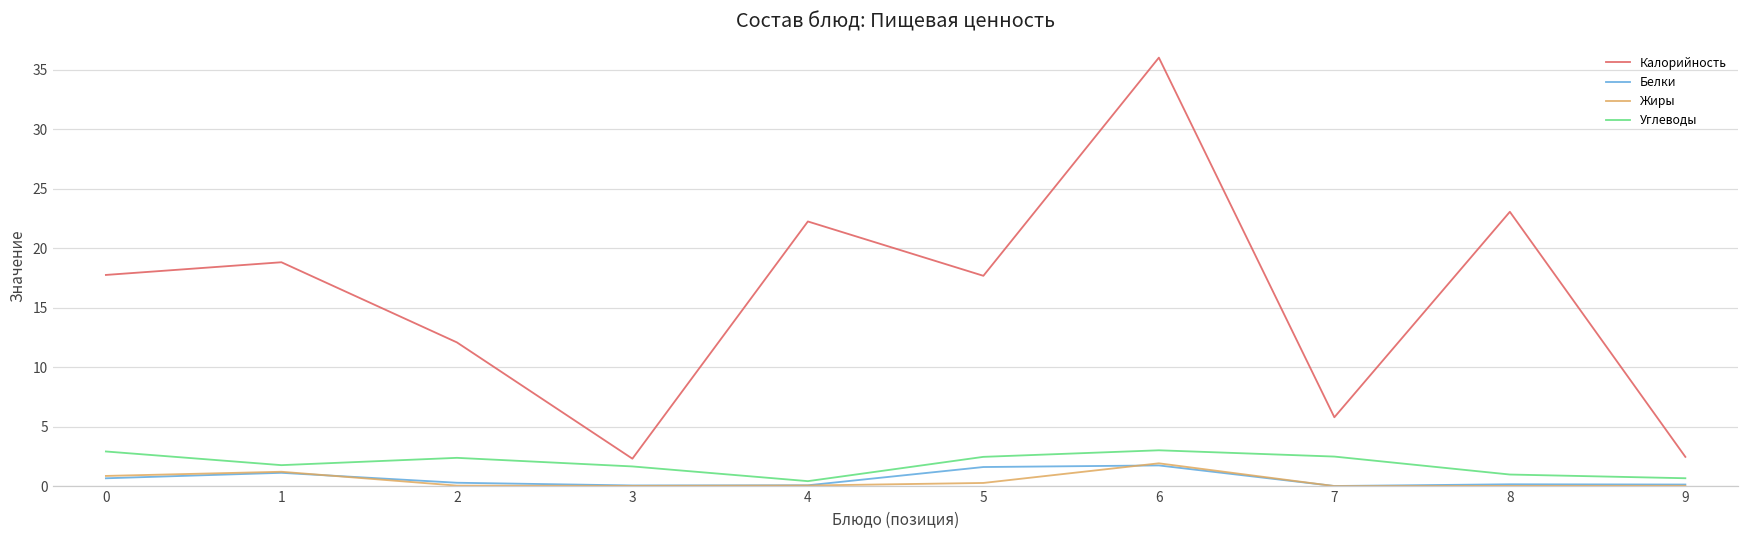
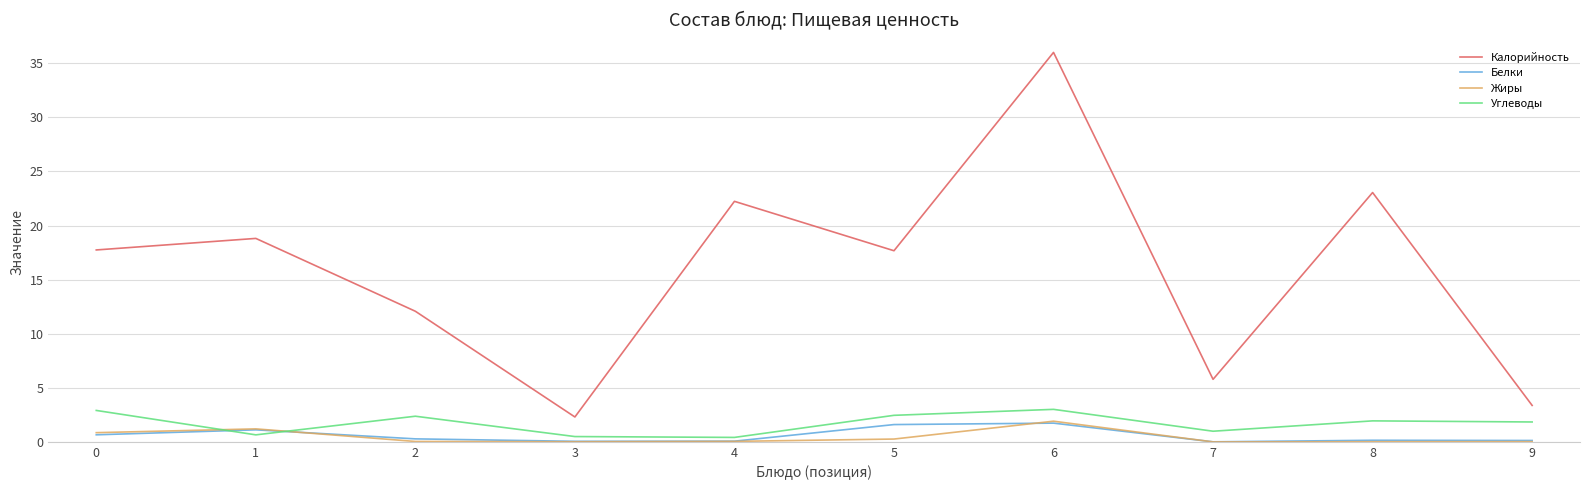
  {
    "Калорийность": {
      "0": 17.7,
      "1": 18.8,
      "2": 12.1,
      "3": 2.3,
      "4": 22.2,
      "5": 17.7,
      "6": 36.0,
      "7": 5.8,
      "8": 23.0,
-     "9": 2.5
+     "9": 3.4
    },
    "Белки": {
      "2": 0.3,
      "5": 1.6
    },
    "Жиры": {
      "2": 0.0,
      "5": 0.3
    },
    "Углеводы": {
      "0": 2.9,
-     "1": 1.8,
+     "1": 0.7,
      "2": 2.4,
-     "3": 1.7,
+     "3": 0.5,
      "4": 0.4,
      "5": 2.5,
      "6": 3.0,
-     "7": 2.5,
-     "8": 1.0,
-     "9": 0.7
+     "7": 1.0,
+     "8": 1.9,
+     "9": 1.8
    }
  }
